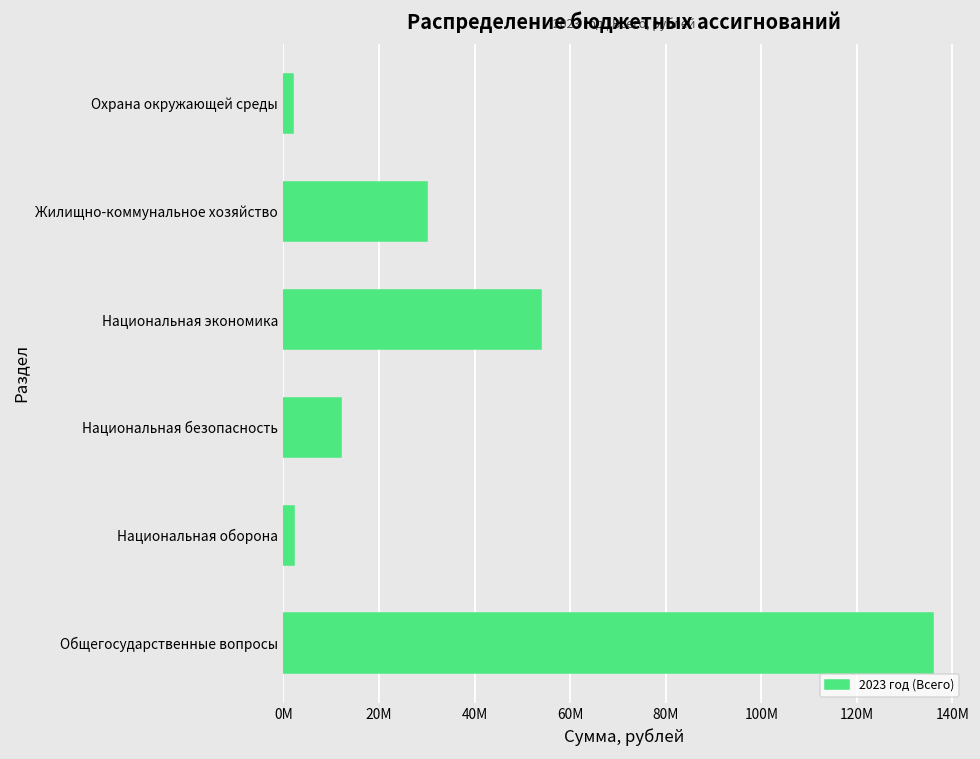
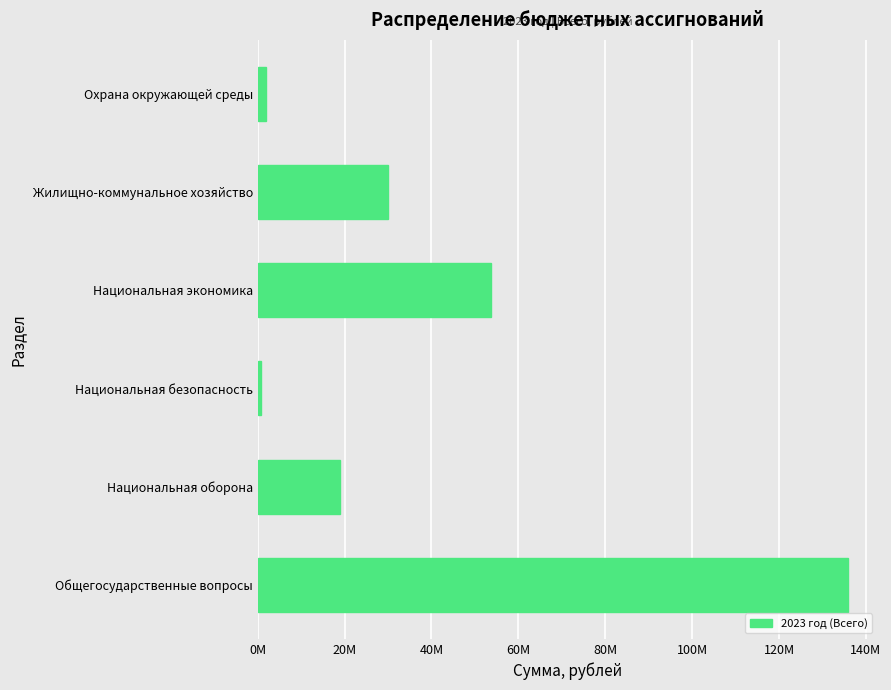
  {
    "Охрана окружающей среды": 2000000,
    "Жилищно-коммунальное хозяйство": 30000000,
    "Национальная экономика": 54000000,
-   "Национальная безопасность": 12000000,
-   "Национальная оборона": 2000000,
+   "Национальная безопасность": 1000000,
+   "Национальная оборона": 19000000,
    "Общегосударственные вопросы": 136000000
  }
